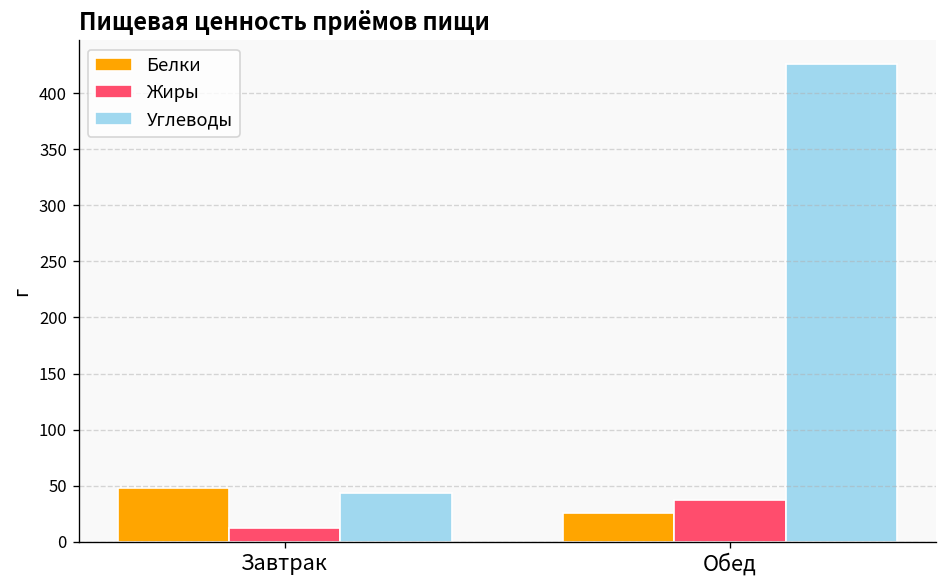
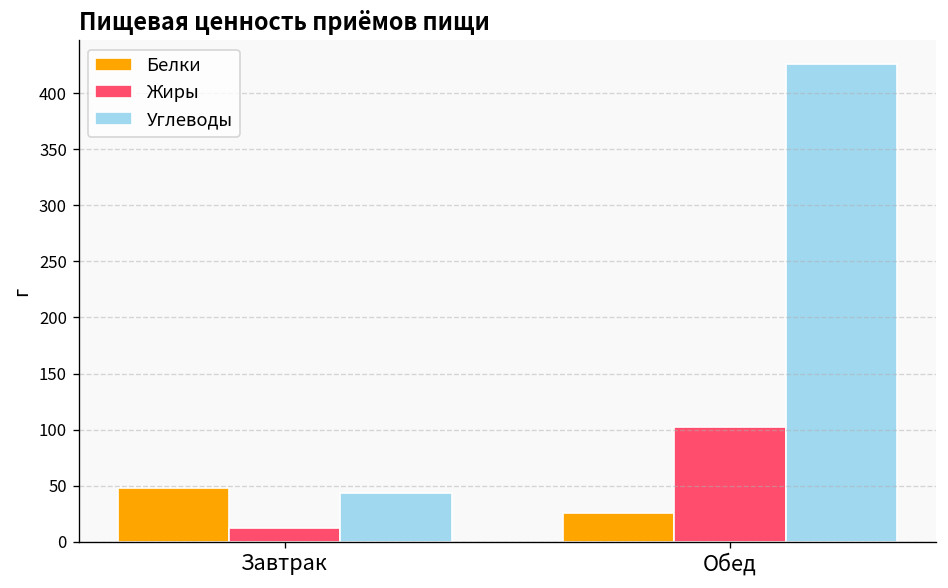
  {
    "Белки": {
      "Завтрак": 50,
      "Обед": 30
    },
    "Жиры": {
      "Завтрак": 10,
-     "Обед": 40
+     "Обед": 100
    },
    "Углеводы": {
      "Завтрак": 40,
      "Обед": 430
    }
  }
